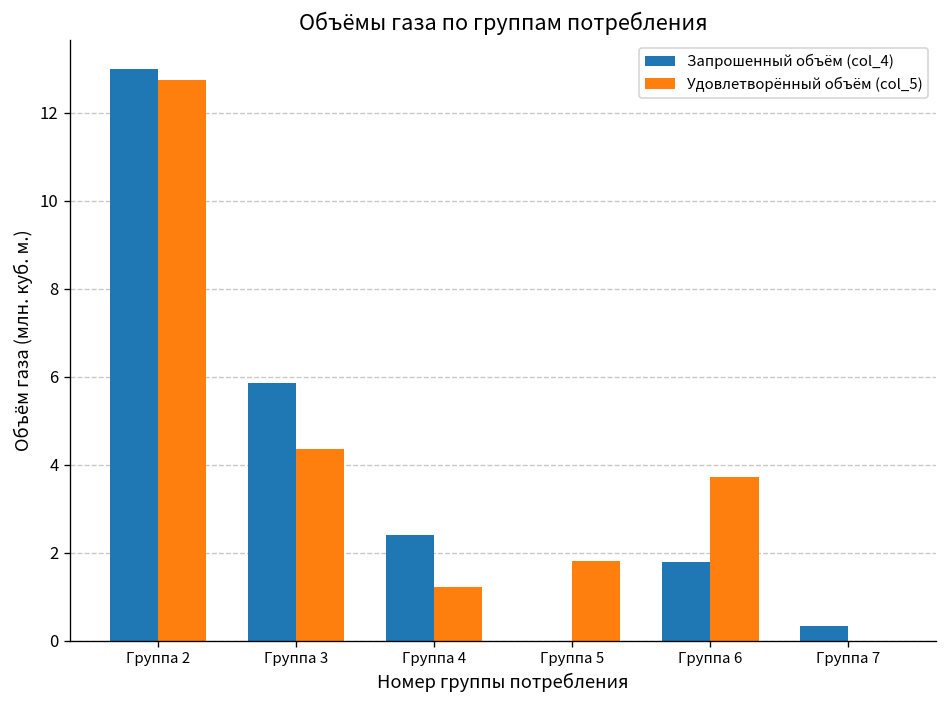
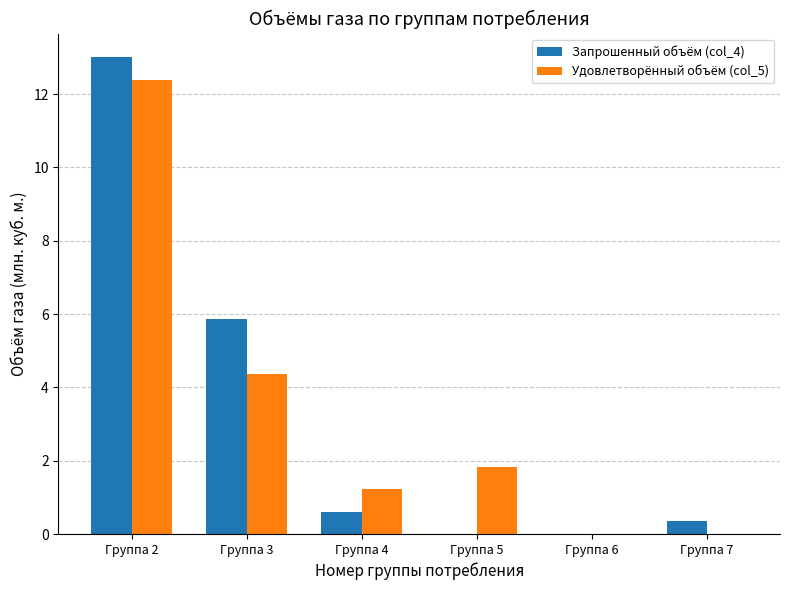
  {
    "Запрошенный объём (col_4)": {
      "Группа 2": 13.0,
      "Группа 3": 5.9,
-     "Группа 4": 2.4,
-     "Группа 6": 1.8,
+     "Группа 4": 0.6,
+     "Группа 6": 0.0,
      "Группа 7": 0.3
    },
    "Удовлетворённый объём (col_5)": {
-     "Группа 2": 12.7,
+     "Группа 2": 12.4,
      "Группа 3": 4.4,
      "Группа 4": 1.2,
      "Группа 5": 1.8,
-     "Группа 6": 3.7
+     "Группа 6": 0.0
    }
  }
